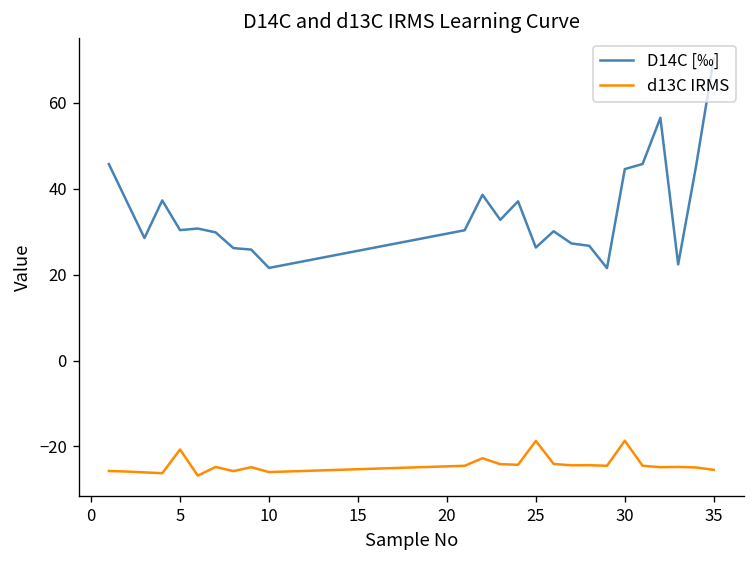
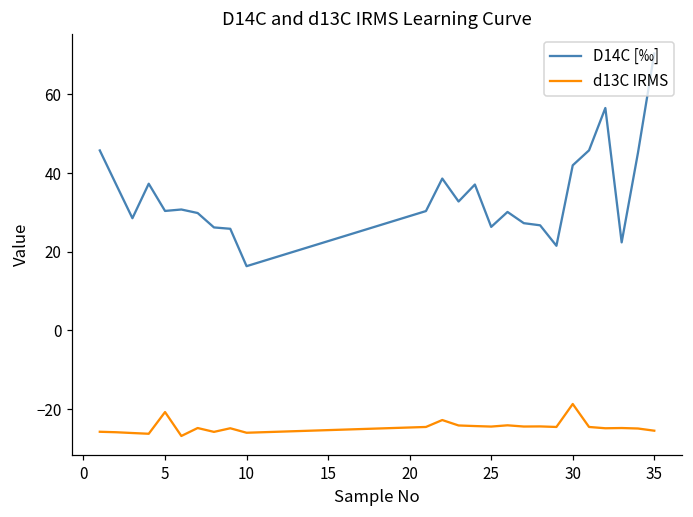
  {
    "D14C [‰]": {
      "5": 30,
-     "10": 22,
+     "10": 16,
      "25": 26,
-     "30": 45
+     "30": 42
    },
    "d13C IRMS": {
      "5": -21,
      "10": -26,
-     "25": -19,
+     "25": -24,
      "30": -19,
      "35": -25
    }
  }
